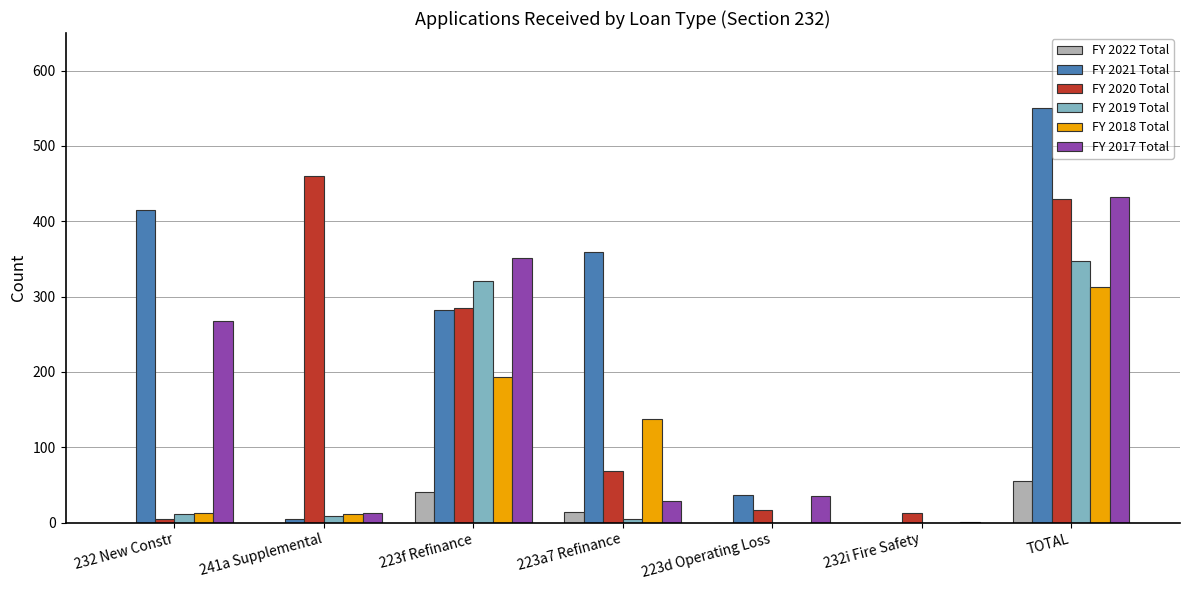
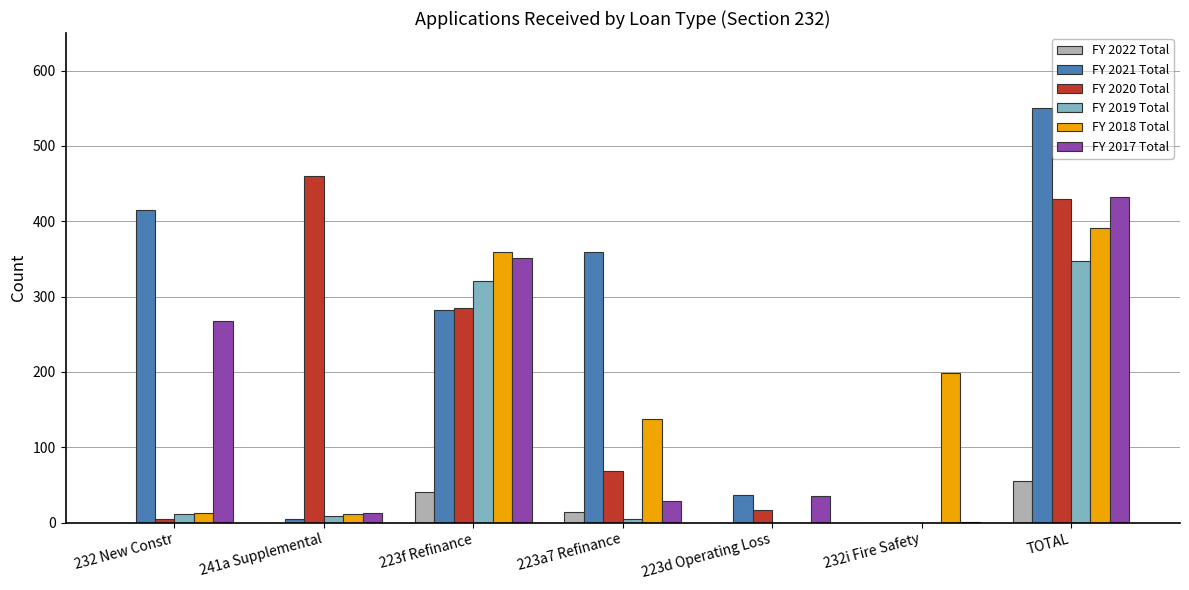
  {
    "FY 2021 Total": {
      "232 New Constr": 420,
      "241a Supplemental": 10,
      "223f Refinance": 280,
      "223a7 Refinance": 360,
      "223d Operating Loss": 40,
      "232i Fire Safety": 0,
      "TOTAL": 550
    },
    "FY 2020 Total": {
      "232 New Constr": 10,
      "241a Supplemental": 460,
      "223f Refinance": 290,
      "223a7 Refinance": 70,
      "223d Operating Loss": 20,
-     "232i Fire Safety": 10,
+     "232i Fire Safety": 0,
      "TOTAL": 430
    },
    "FY 2018 Total": {
      "232 New Constr": 10,
      "241a Supplemental": 10,
-     "223f Refinance": 190,
+     "223f Refinance": 360,
      "223a7 Refinance": 140,
      "223d Operating Loss": 0,
-     "232i Fire Safety": 0,
-     "TOTAL": 310
+     "232i Fire Safety": 200,
+     "TOTAL": 390
    },
    "FY 2017 Total": {
      "232 New Constr": 270,
      "241a Supplemental": 10,
      "223f Refinance": 350,
      "223a7 Refinance": 30,
      "223d Operating Loss": 40,
      "TOTAL": 430
    }
  }
